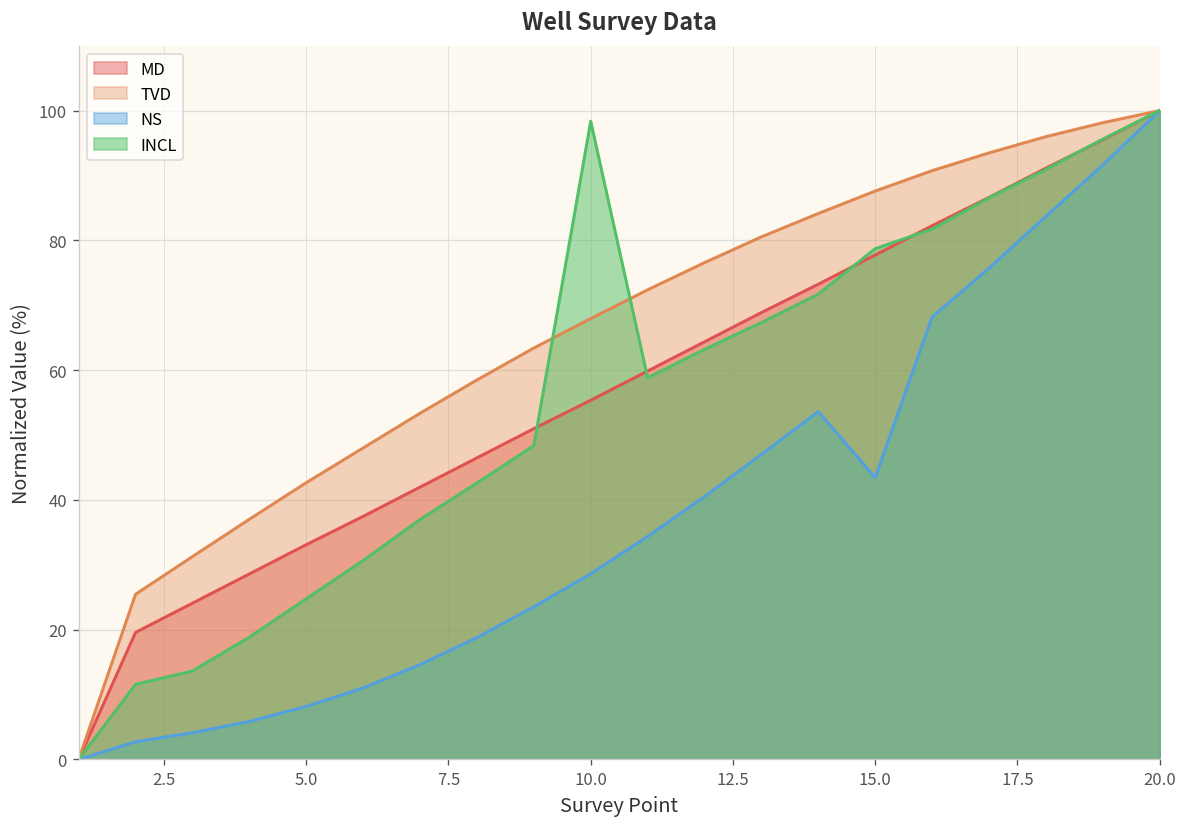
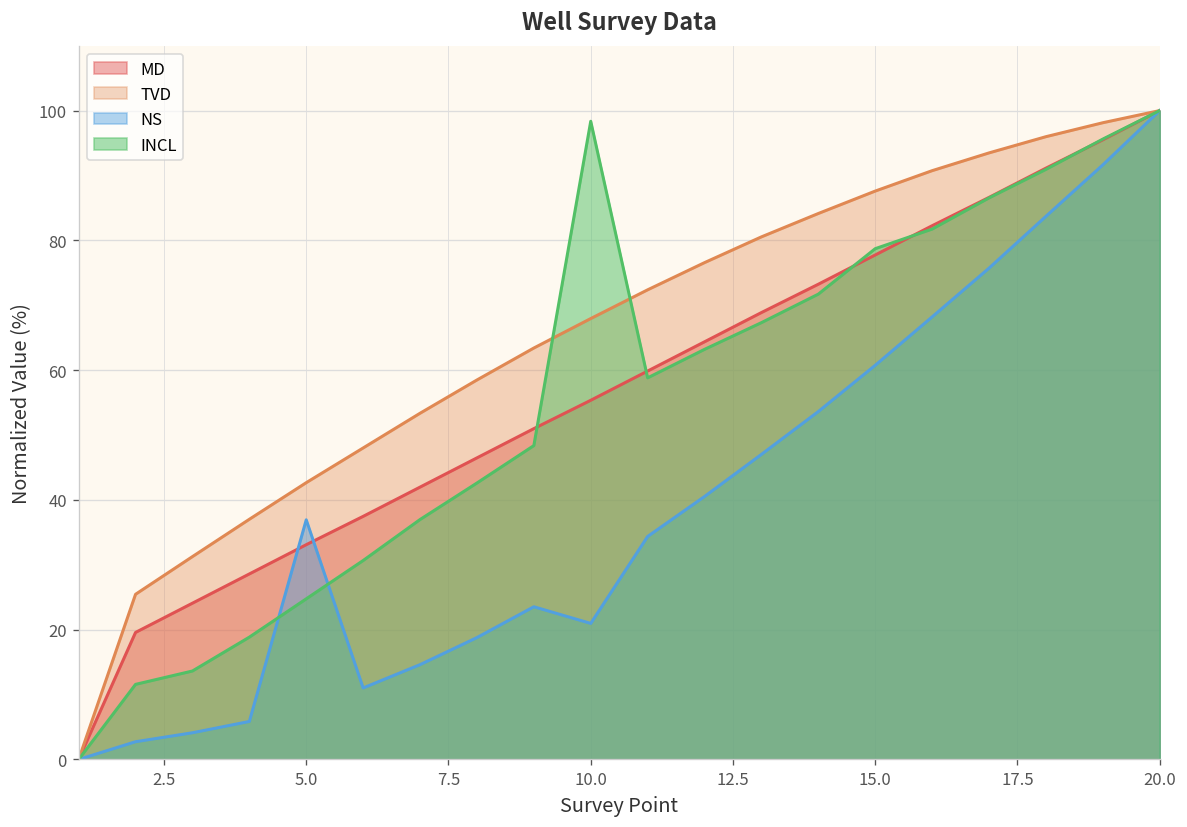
  {
    "NS": {
-     "5.0": 8,
-     "10.0": 29,
-     "15.0": 43
+     "5.0": 37,
+     "10.0": 21,
+     "15.0": 61
    },
    "INCL": {
      "5.0": 25,
      "10.0": 98,
      "15.0": 79
    }
  }
